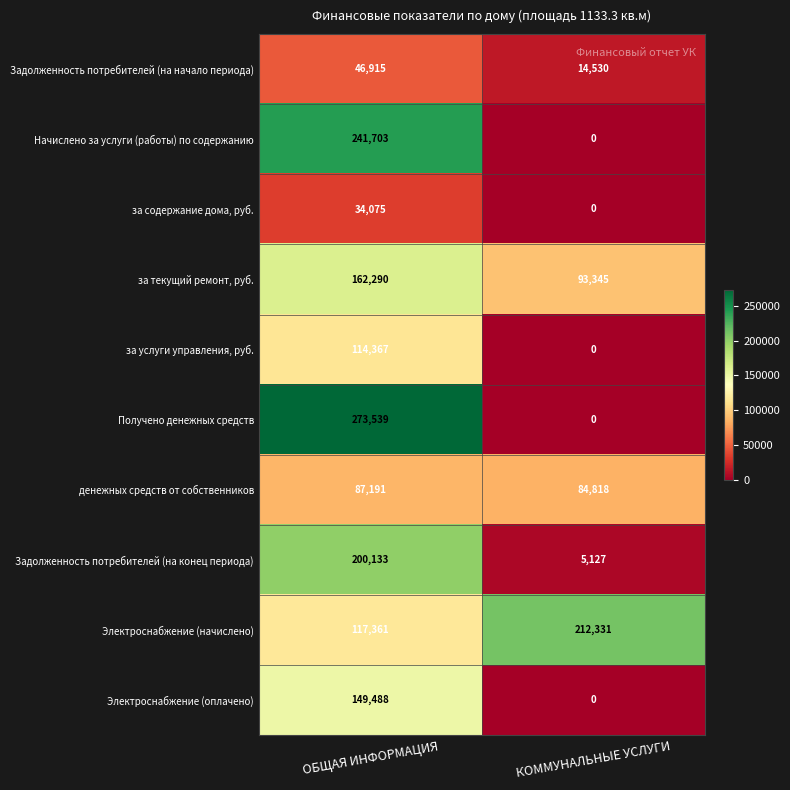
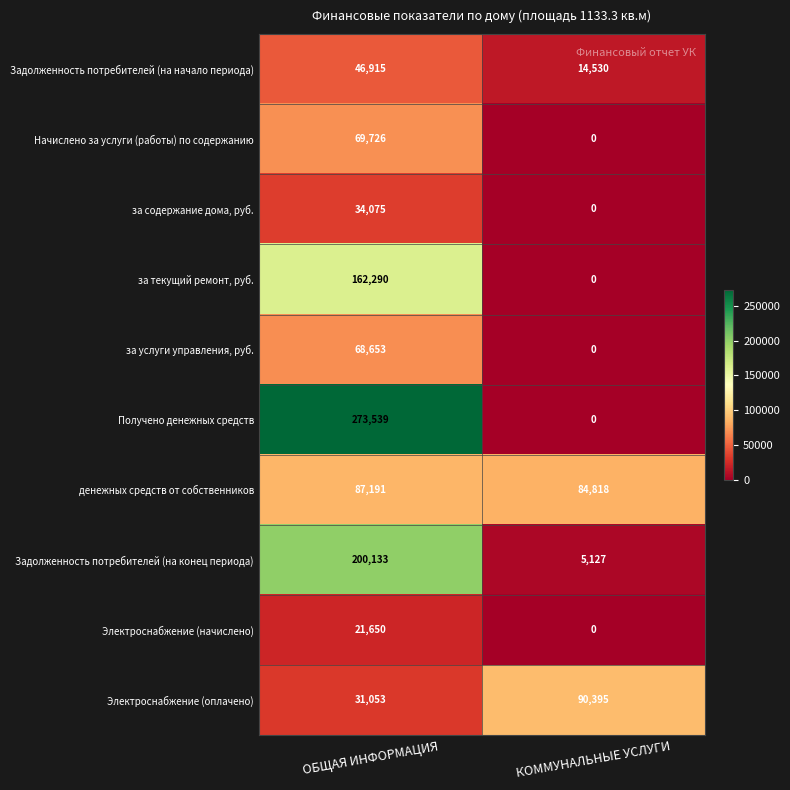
  {
    "Задолженность потребителей (на начало периода)": {
      "ОБЩАЯ ИНФОРМАЦИЯ": "46,915"
    },
    "Начислено за услуги (работы) по содержанию": {
-     "ОБЩАЯ ИНФОРМАЦИЯ": "241,703",
+     "ОБЩАЯ ИНФОРМАЦИЯ": "69,726",
      "КОММУНАЛЬНЫЕ УСЛУГИ": "0"
    },
    "за содержание дома, руб.": {
      "ОБЩАЯ ИНФОРМАЦИЯ": "34,075",
      "КОММУНАЛЬНЫЕ УСЛУГИ": "0"
    },
    "за текущий ремонт, руб.": {
      "ОБЩАЯ ИНФОРМАЦИЯ": "162,290",
-     "КОММУНАЛЬНЫЕ УСЛУГИ": "93,345"
+     "КОММУНАЛЬНЫЕ УСЛУГИ": "0"
    },
    "за услуги управления, руб.": {
-     "ОБЩАЯ ИНФОРМАЦИЯ": "114,367",
+     "ОБЩАЯ ИНФОРМАЦИЯ": "68,653",
      "КОММУНАЛЬНЫЕ УСЛУГИ": "0"
    },
    "Получено денежных средств": {
      "ОБЩАЯ ИНФОРМАЦИЯ": "273,539",
      "КОММУНАЛЬНЫЕ УСЛУГИ": "0"
    },
    "денежных средств от собственников": {
      "ОБЩАЯ ИНФОРМАЦИЯ": "87,191",
      "КОММУНАЛЬНЫЕ УСЛУГИ": "84,818"
    },
    "Задолженность потребителей (на конец периода)": {
      "ОБЩАЯ ИНФОРМАЦИЯ": "200,133",
      "КОММУНАЛЬНЫЕ УСЛУГИ": "5,127"
    },
    "Электроснабжение (начислено)": {
-     "ОБЩАЯ ИНФОРМАЦИЯ": "117,361",
-     "КОММУНАЛЬНЫЕ УСЛУГИ": "212,331"
+     "ОБЩАЯ ИНФОРМАЦИЯ": "21,650",
+     "КОММУНАЛЬНЫЕ УСЛУГИ": "0"
    },
    "Электроснабжение (оплачено)": {
-     "ОБЩАЯ ИНФОРМАЦИЯ": "149,488",
-     "КОММУНАЛЬНЫЕ УСЛУГИ": "0"
+     "ОБЩАЯ ИНФОРМАЦИЯ": "31,053",
+     "КОММУНАЛЬНЫЕ УСЛУГИ": "90,395"
    }
  }
